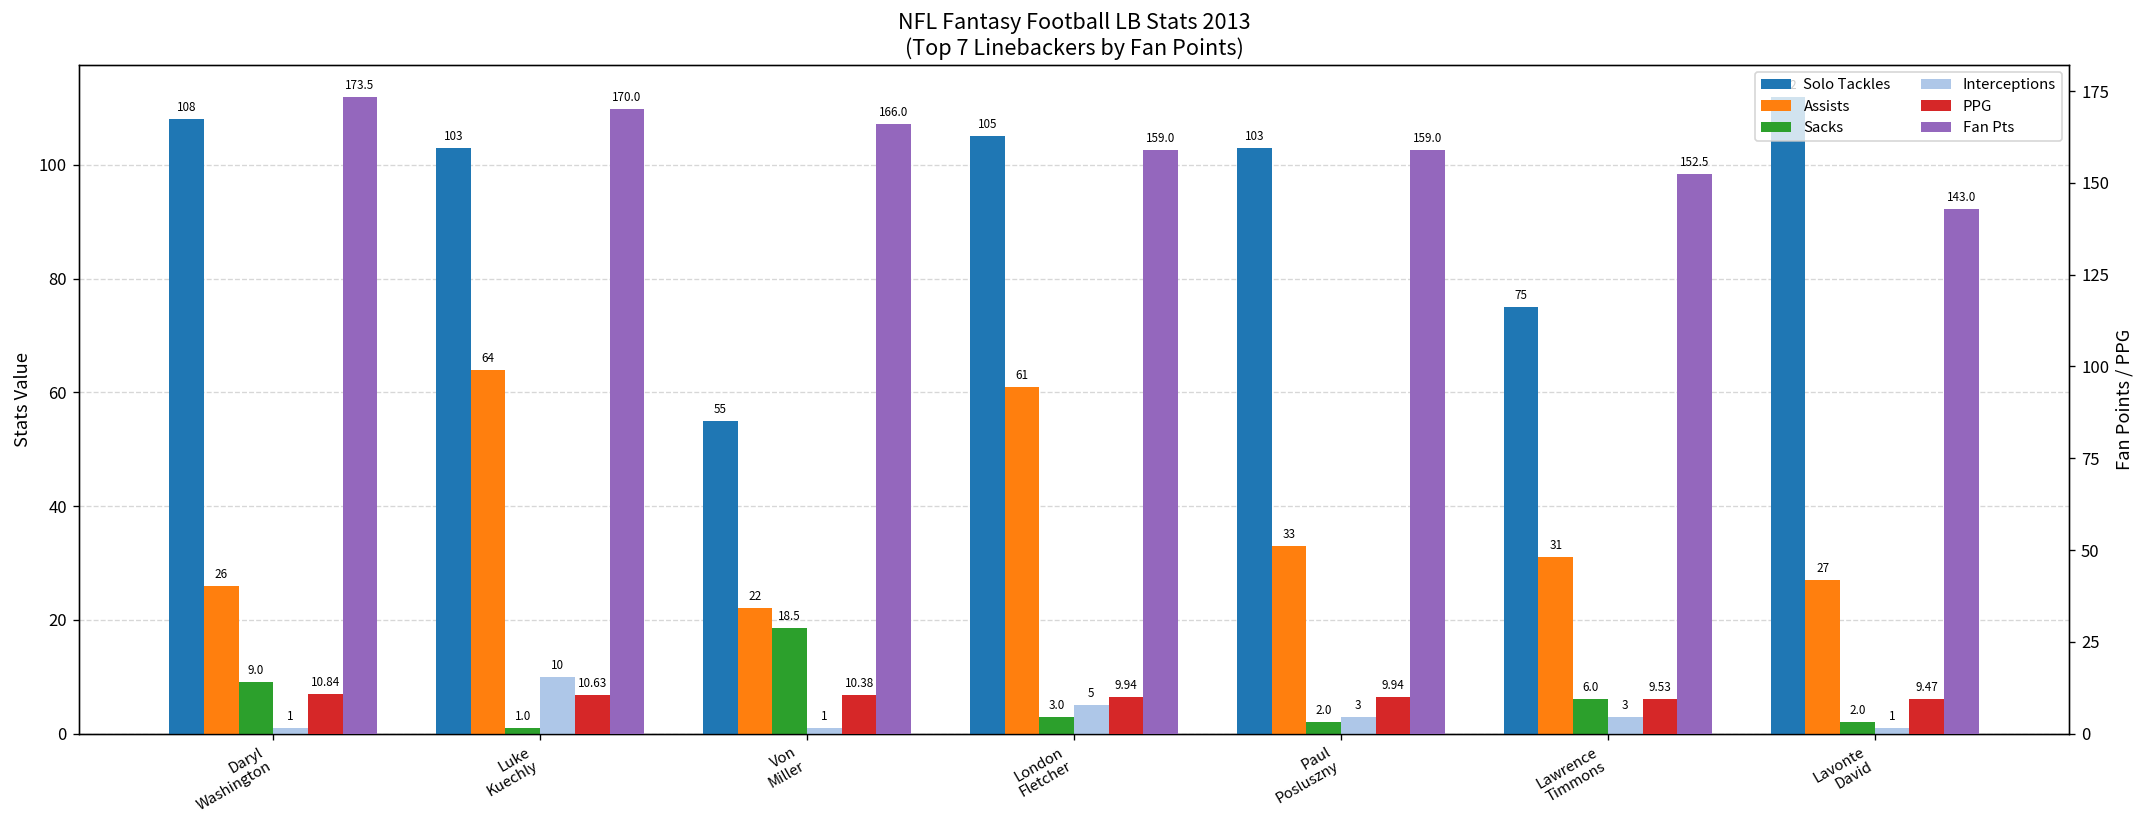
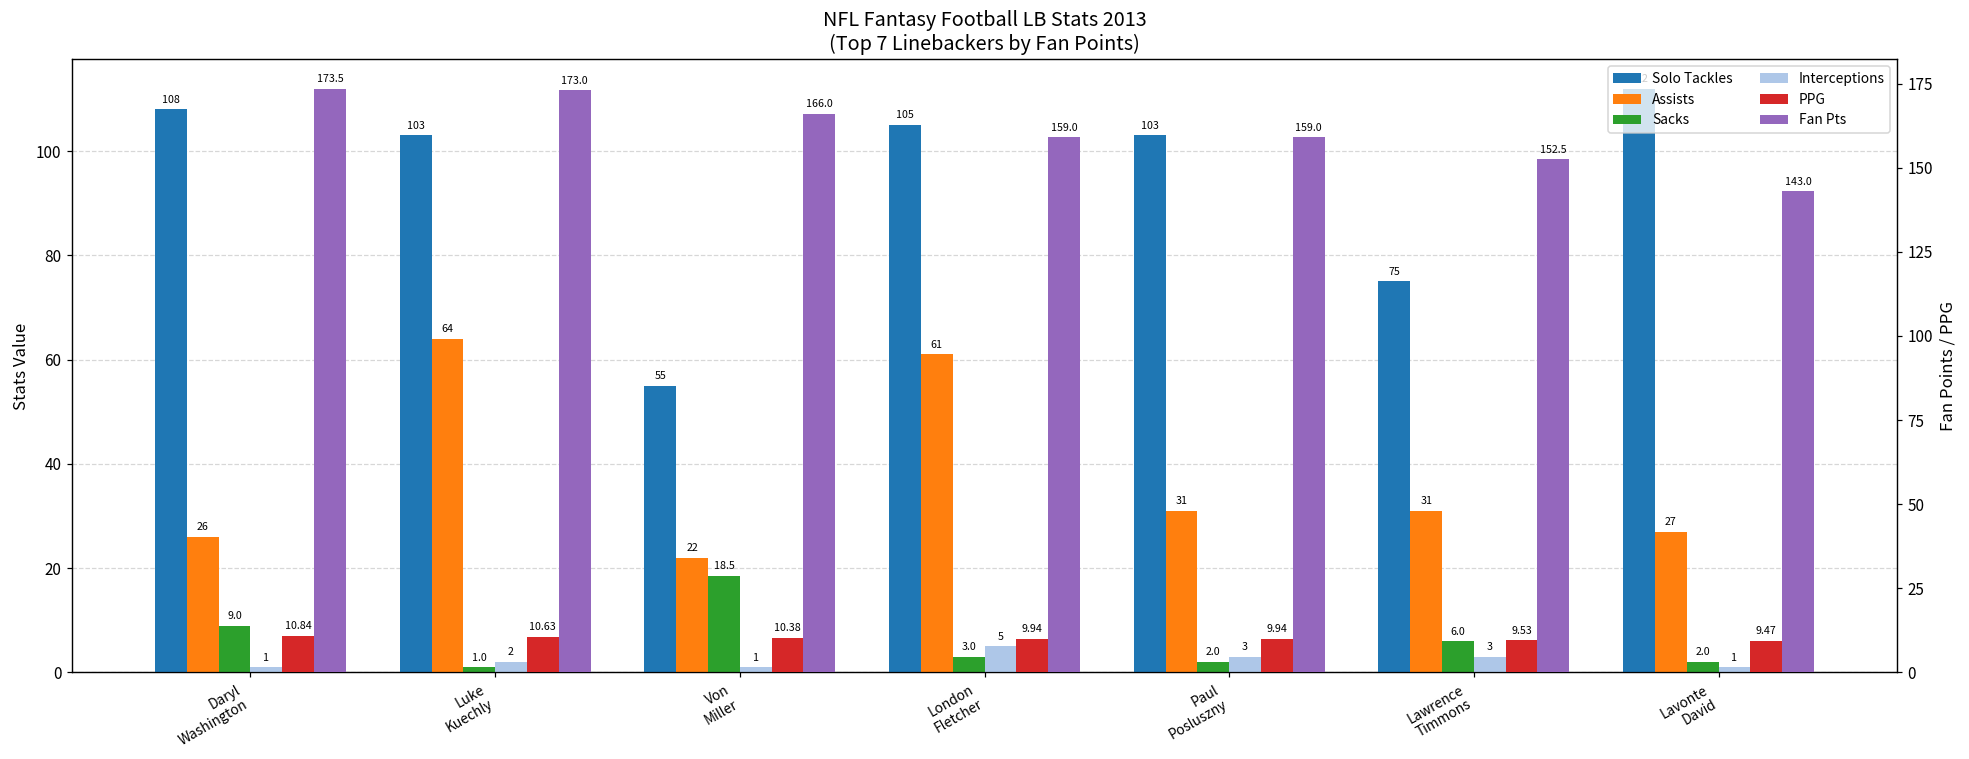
  {
    "Solo Tackles": {
      "Daryl Washington": 108,
      "Luke Kuechly": 103,
      "Von Miller": 55,
      "London Fletcher": 105,
      "Paul Posluszny": 103,
      "Lawrence Timmons": 75
    },
    "Assists": {
      "Daryl Washington": 26,
      "Luke Kuechly": 64,
      "Von Miller": 22,
      "London Fletcher": 61,
-     "Paul Posluszny": 33,
+     "Paul Posluszny": 31,
      "Lawrence Timmons": 31,
      "Lavonte David": 27
    },
    "Sacks": {
      "Daryl Washington": 9.0,
      "Luke Kuechly": 1.0,
      "Von Miller": 18.5,
      "London Fletcher": 3.0,
      "Paul Posluszny": 2.0,
      "Lawrence Timmons": 6.0,
      "Lavonte David": 2.0
    },
    "Interceptions": {
      "Daryl Washington": 1,
-     "Luke Kuechly": 10,
+     "Luke Kuechly": 2,
      "Von Miller": 1,
      "London Fletcher": 5,
      "Paul Posluszny": 3,
      "Lawrence Timmons": 3,
      "Lavonte David": 1
    },
    "PPG": {
      "Daryl Washington": 10.84,
      "Luke Kuechly": 10.63,
      "Von Miller": 10.38,
      "London Fletcher": 9.94,
      "Paul Posluszny": 9.94,
      "Lawrence Timmons": 9.53,
      "Lavonte David": 9.47
    },
    "Fan Pts": {
      "Daryl Washington": 173.5,
-     "Luke Kuechly": 170.0,
+     "Luke Kuechly": 173.0,
      "Von Miller": 166.0,
      "London Fletcher": 159.0,
      "Paul Posluszny": 159.0,
      "Lawrence Timmons": 152.5,
      "Lavonte David": 143.0
    }
  }
